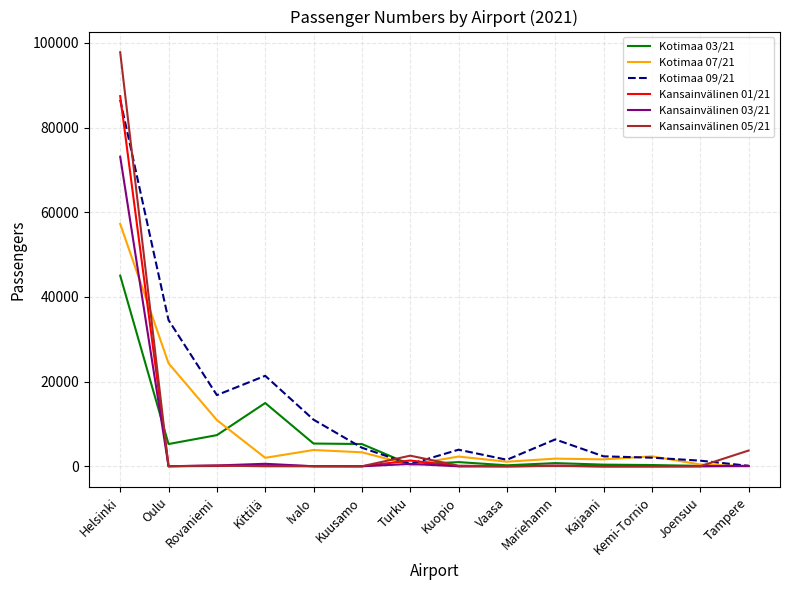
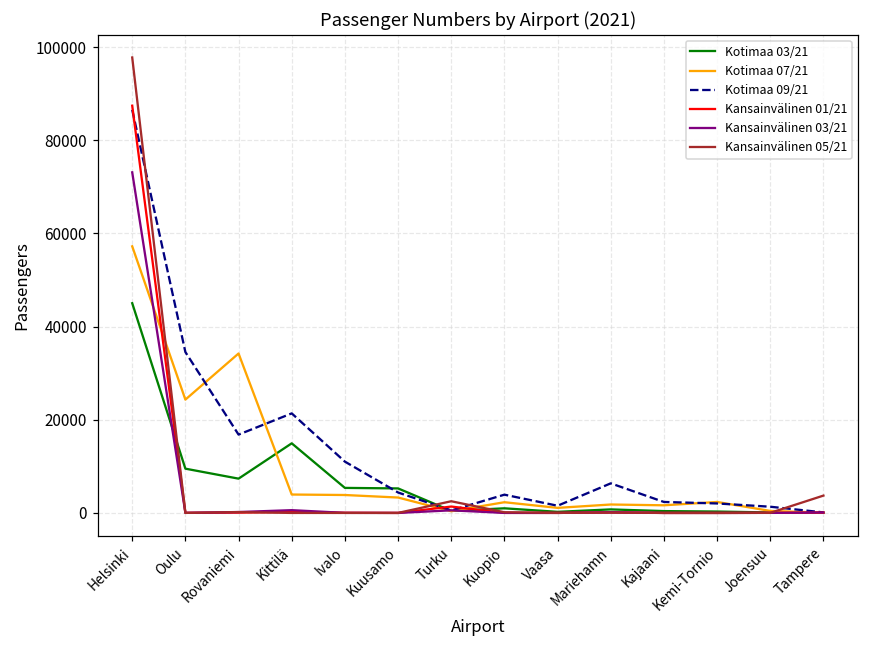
  {
    "Kotimaa 03/21": {
      "Helsinki": 45000,
-     "Oulu": 5000,
+     "Oulu": 10000,
      "Rovaniemi": 7000,
      "Kittilä": 15000,
      "Ivalo": 5000,
      "Kuusamo": 5000,
      "Kuopio": 1000,
      "Mariehamn": 1000
    },
    "Kotimaa 07/21": {
      "Helsinki": 57000,
      "Oulu": 24000,
-     "Rovaniemi": 11000,
-     "Kittilä": 2000,
+     "Rovaniemi": 34000,
+     "Kittilä": 4000,
      "Ivalo": 4000,
      "Kuusamo": 3000,
      "Kuopio": 2000,
      "Mariehamn": 2000,
      "Kajaani": 2000
    },
    "Kotimaa 09/21": {
      "Helsinki": 87000,
      "Oulu": 35000,
      "Rovaniemi": 17000,
      "Kittilä": 21000,
      "Ivalo": 11000,
      "Kuusamo": 4000,
      "Kuopio": 4000,
      "Mariehamn": 6000,
      "Kajaani": 2000,
      "Joensuu": 1000
    },
    "Kansainvälinen 01/21": {
      "Helsinki": 87000,
      "Turku": 1000
    },
    "Kansainvälinen 03/21": {
      "Helsinki": 73000
    },
    "Kansainvälinen 05/21": {
      "Helsinki": 98000,
      "Turku": 3000,
      "Tampere": 4000
    }
  }
